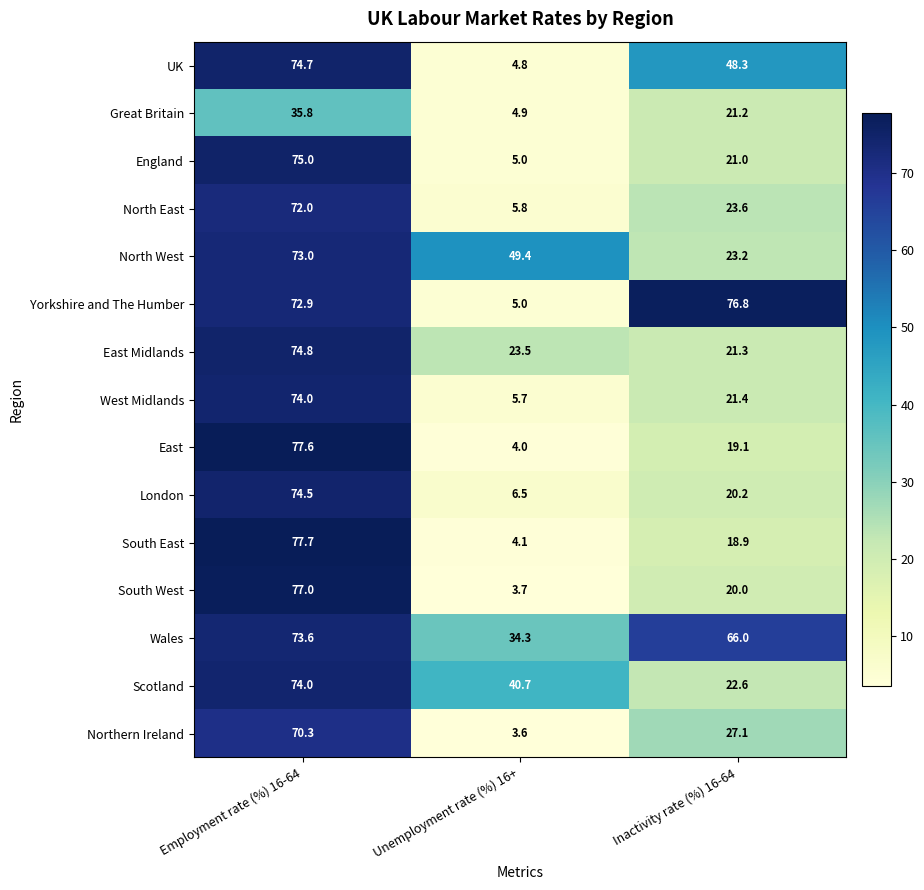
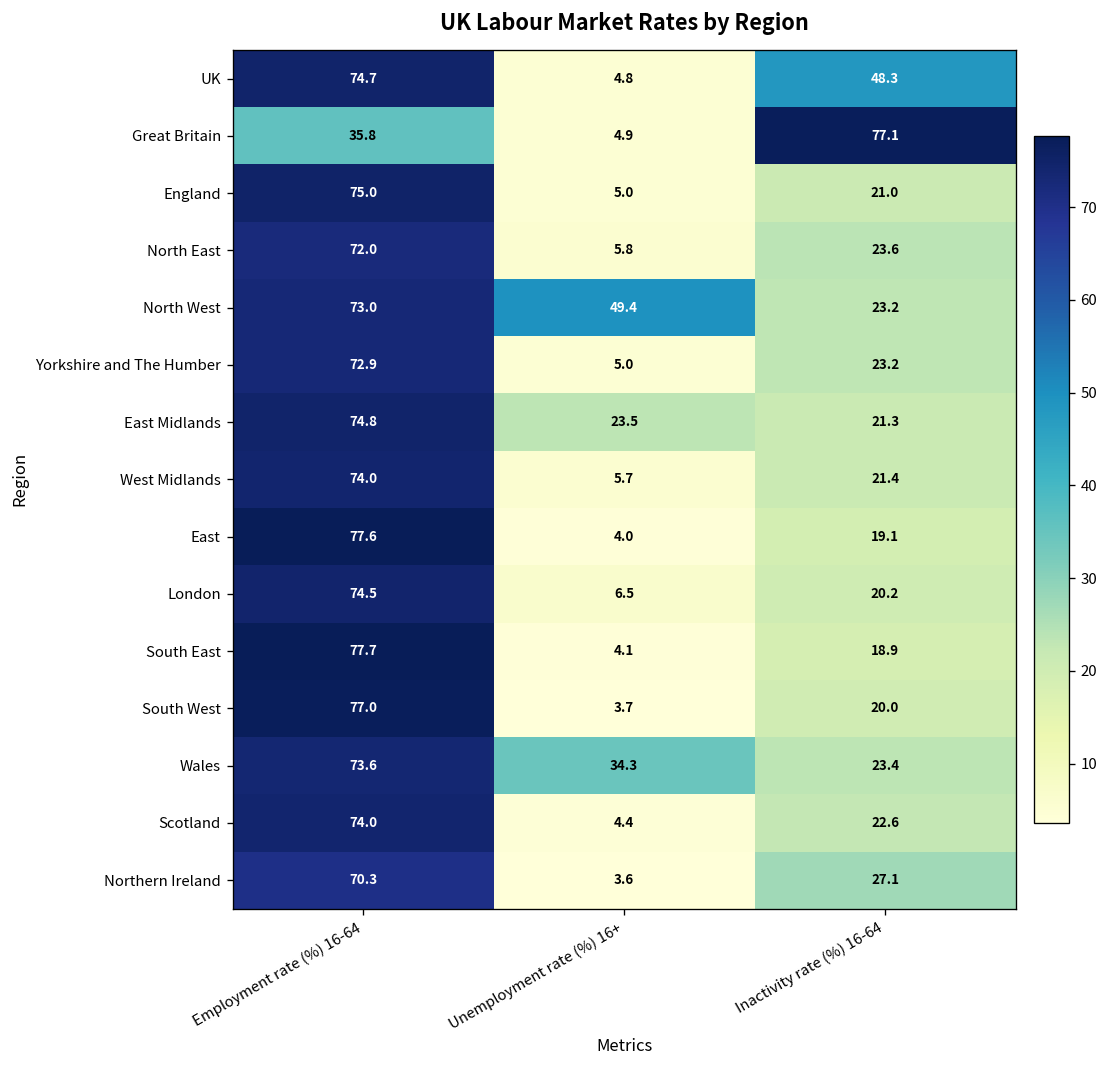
  {
    "UK": {
      "Employment rate (%) 16-64": 74.7,
      "Unemployment rate (%) 16+": 4.8,
      "Inactivity rate (%) 16-64": 48.3
    },
    "Great Britain": {
      "Employment rate (%) 16-64": 35.8,
      "Unemployment rate (%) 16+": 4.9,
-     "Inactivity rate (%) 16-64": 21.2
+     "Inactivity rate (%) 16-64": 77.1
    },
    "England": {
      "Employment rate (%) 16-64": 75.0,
      "Unemployment rate (%) 16+": 5.0,
      "Inactivity rate (%) 16-64": 21.0
    },
    "North East": {
      "Employment rate (%) 16-64": 72.0,
      "Unemployment rate (%) 16+": 5.8,
      "Inactivity rate (%) 16-64": 23.6
    },
    "North West": {
      "Employment rate (%) 16-64": 73.0,
      "Unemployment rate (%) 16+": 49.4,
      "Inactivity rate (%) 16-64": 23.2
    },
    "Yorkshire and The Humber": {
      "Employment rate (%) 16-64": 72.9,
      "Unemployment rate (%) 16+": 5.0,
-     "Inactivity rate (%) 16-64": 76.8
+     "Inactivity rate (%) 16-64": 23.2
    },
    "East Midlands": {
      "Employment rate (%) 16-64": 74.8,
      "Unemployment rate (%) 16+": 23.5,
      "Inactivity rate (%) 16-64": 21.3
    },
    "West Midlands": {
      "Employment rate (%) 16-64": 74.0,
      "Unemployment rate (%) 16+": 5.7,
      "Inactivity rate (%) 16-64": 21.4
    },
    "East": {
      "Employment rate (%) 16-64": 77.6,
      "Unemployment rate (%) 16+": 4.0,
      "Inactivity rate (%) 16-64": 19.1
    },
    "London": {
      "Employment rate (%) 16-64": 74.5,
      "Unemployment rate (%) 16+": 6.5,
      "Inactivity rate (%) 16-64": 20.2
    },
    "South East": {
      "Employment rate (%) 16-64": 77.7,
      "Unemployment rate (%) 16+": 4.1,
      "Inactivity rate (%) 16-64": 18.9
    },
    "South West": {
      "Employment rate (%) 16-64": 77.0,
      "Unemployment rate (%) 16+": 3.7,
      "Inactivity rate (%) 16-64": 20.0
    },
    "Wales": {
      "Employment rate (%) 16-64": 73.6,
      "Unemployment rate (%) 16+": 34.3,
-     "Inactivity rate (%) 16-64": 66.0
+     "Inactivity rate (%) 16-64": 23.4
    },
    "Scotland": {
      "Employment rate (%) 16-64": 74.0,
-     "Unemployment rate (%) 16+": 40.7,
+     "Unemployment rate (%) 16+": 4.4,
      "Inactivity rate (%) 16-64": 22.6
    },
    "Northern Ireland": {
      "Employment rate (%) 16-64": 70.3,
      "Unemployment rate (%) 16+": 3.6,
      "Inactivity rate (%) 16-64": 27.1
    }
  }
